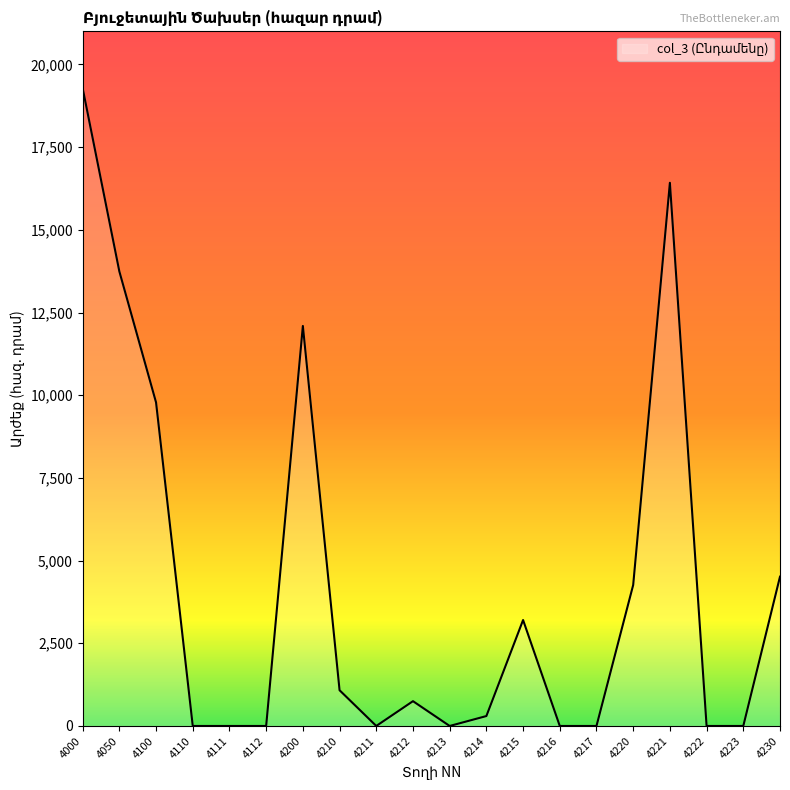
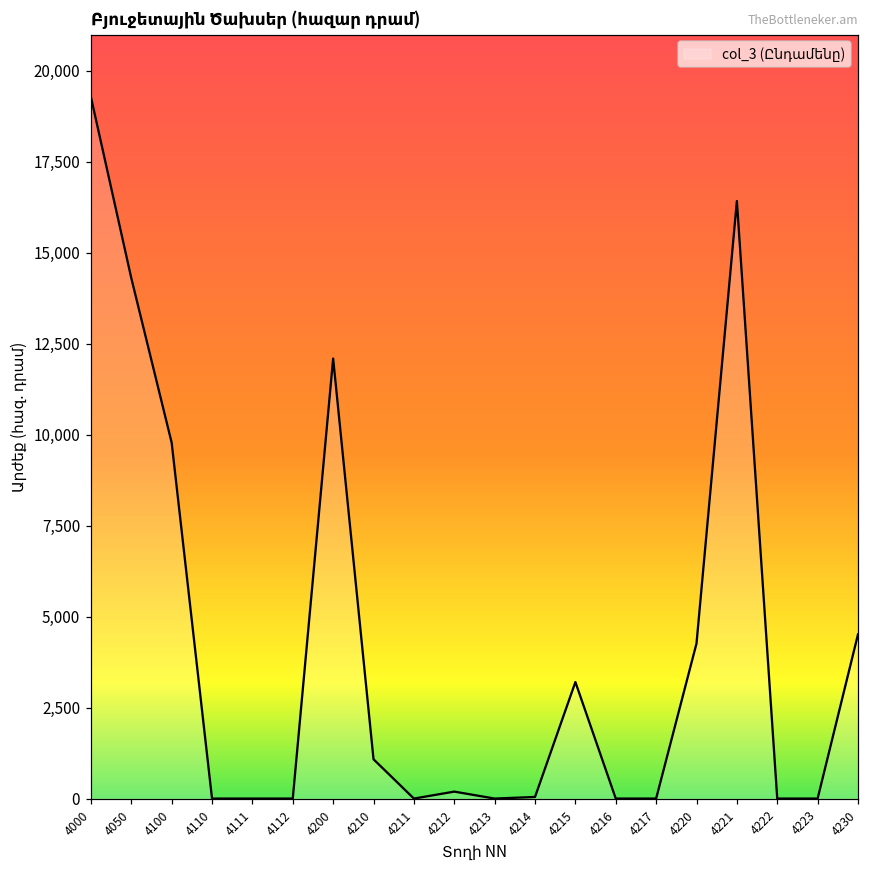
  {
    "4000": "19,300",
-   "4050": "13,700",
+   "4050": "14,300",
    "4100": "9,800",
    "4110": "0",
    "4111": "0",
    "4112": "0",
    "4200": "12,100",
    "4210": "1,100",
    "4211": "0",
-   "4212": "800",
+   "4212": "200",
    "4213": "0",
-   "4214": "300",
+   "4214": "0",
    "4215": "3,200",
    "4216": "0",
    "4217": "0",
    "4220": "4,300",
    "4221": "16,400",
    "4222": "0",
    "4223": "0",
    "4230": "4,500"
  }
